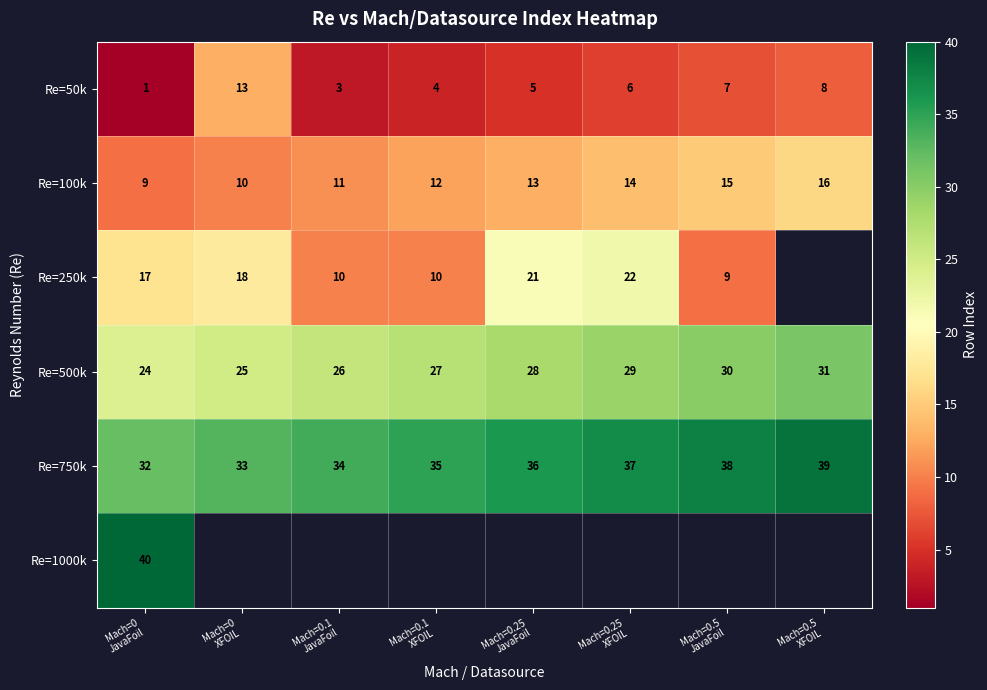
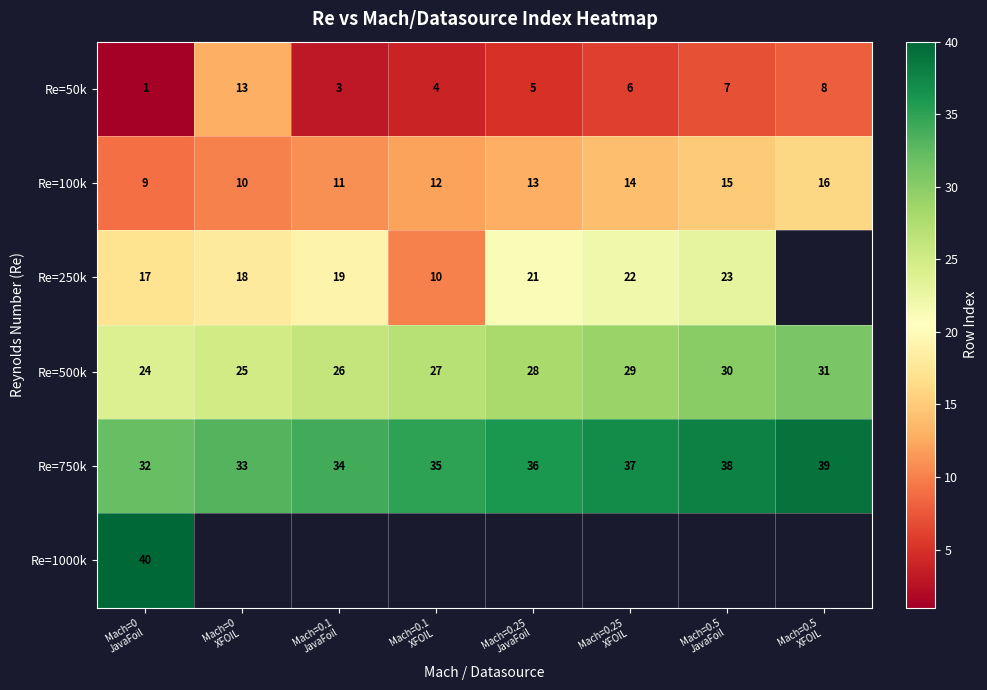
  {
    "Re=50k": {
      "Mach=0 JavaFoil": 1,
      "Mach=0 XFOIL": 13,
      "Mach=0.1 JavaFoil": 3,
      "Mach=0.1 XFOIL": 4,
      "Mach=0.25 JavaFoil": 5,
      "Mach=0.25 XFOIL": 6,
      "Mach=0.5 JavaFoil": 7,
      "Mach=0.5 XFOIL": 8
    },
    "Re=100k": {
      "Mach=0 JavaFoil": 9,
      "Mach=0 XFOIL": 10,
      "Mach=0.1 JavaFoil": 11,
      "Mach=0.1 XFOIL": 12,
      "Mach=0.25 JavaFoil": 13,
      "Mach=0.25 XFOIL": 14,
      "Mach=0.5 JavaFoil": 15,
      "Mach=0.5 XFOIL": 16
    },
    "Re=250k": {
      "Mach=0 JavaFoil": 17,
      "Mach=0 XFOIL": 18,
-     "Mach=0.1 JavaFoil": 10,
+     "Mach=0.1 JavaFoil": 19,
      "Mach=0.1 XFOIL": 10,
      "Mach=0.25 JavaFoil": 21,
      "Mach=0.25 XFOIL": 22,
-     "Mach=0.5 JavaFoil": 9
+     "Mach=0.5 JavaFoil": 23
    },
    "Re=500k": {
      "Mach=0 JavaFoil": 24,
      "Mach=0 XFOIL": 25,
      "Mach=0.1 JavaFoil": 26,
      "Mach=0.1 XFOIL": 27,
      "Mach=0.25 JavaFoil": 28,
      "Mach=0.25 XFOIL": 29,
      "Mach=0.5 JavaFoil": 30,
      "Mach=0.5 XFOIL": 31
    },
    "Re=750k": {
      "Mach=0 JavaFoil": 32,
      "Mach=0 XFOIL": 33,
      "Mach=0.1 JavaFoil": 34,
      "Mach=0.1 XFOIL": 35,
      "Mach=0.25 JavaFoil": 36,
      "Mach=0.25 XFOIL": 37,
      "Mach=0.5 JavaFoil": 38,
      "Mach=0.5 XFOIL": 39
    },
    "Re=1000k": {
      "Mach=0 JavaFoil": 40
    }
  }
